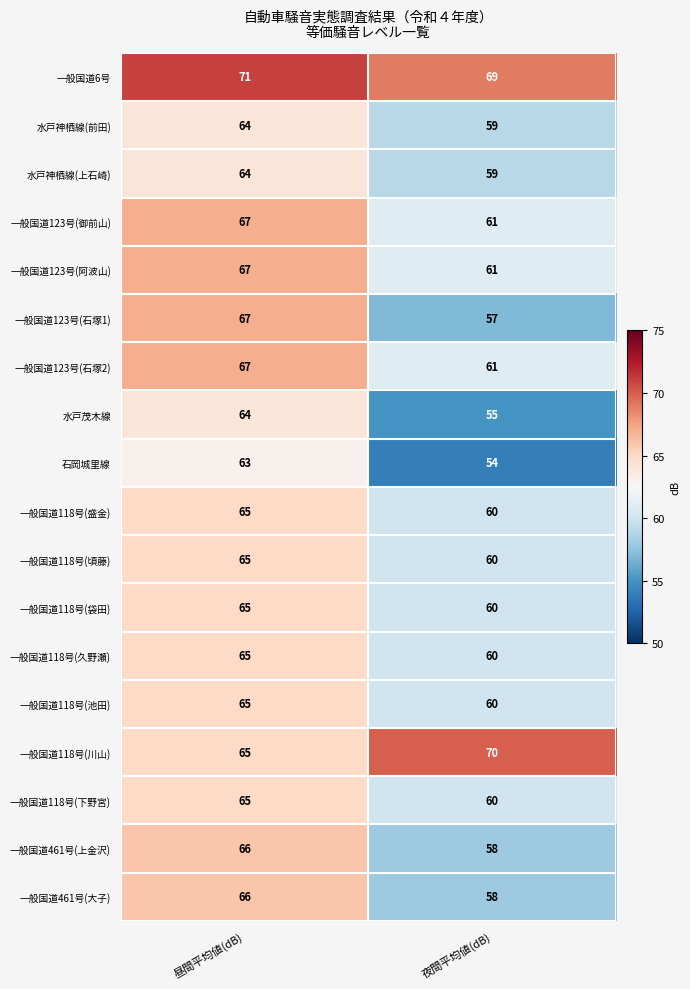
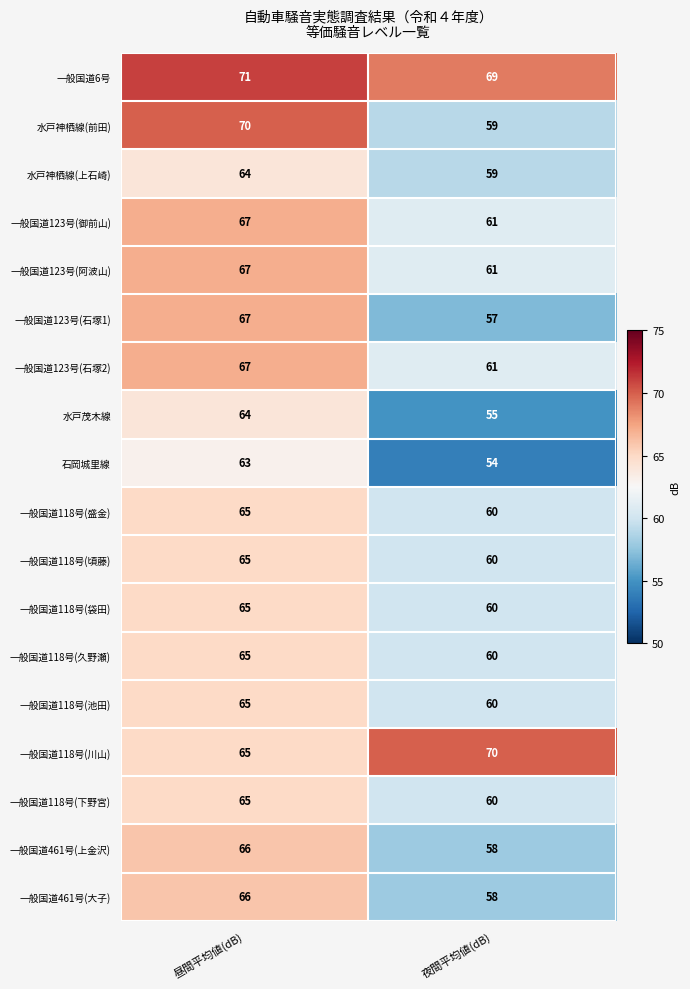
  {
    "一般国道6号": {
      "昼間平均値(dB)": 71,
      "夜間平均値(dB)": 69
    },
    "水戸神栖線(前田)": {
-     "昼間平均値(dB)": 64,
+     "昼間平均値(dB)": 70,
      "夜間平均値(dB)": 59
    },
    "水戸神栖線(上石崎)": {
      "昼間平均値(dB)": 64,
      "夜間平均値(dB)": 59
    },
    "一般国道123号(御前山)": {
      "昼間平均値(dB)": 67,
      "夜間平均値(dB)": 61
    },
    "一般国道123号(阿波山)": {
      "昼間平均値(dB)": 67,
      "夜間平均値(dB)": 61
    },
    "一般国道123号(石塚1)": {
      "昼間平均値(dB)": 67,
      "夜間平均値(dB)": 57
    },
    "一般国道123号(石塚2)": {
      "昼間平均値(dB)": 67,
      "夜間平均値(dB)": 61
    },
    "水戸茂木線": {
      "昼間平均値(dB)": 64,
      "夜間平均値(dB)": 55
    },
    "石岡城里線": {
      "昼間平均値(dB)": 63,
      "夜間平均値(dB)": 54
    },
    "一般国道118号(盛金)": {
      "昼間平均値(dB)": 65,
      "夜間平均値(dB)": 60
    },
    "一般国道118号(頃藤)": {
      "昼間平均値(dB)": 65,
      "夜間平均値(dB)": 60
    },
    "一般国道118号(袋田)": {
      "昼間平均値(dB)": 65,
      "夜間平均値(dB)": 60
    },
    "一般国道118号(久野瀬)": {
      "昼間平均値(dB)": 65,
      "夜間平均値(dB)": 60
    },
    "一般国道118号(池田)": {
      "昼間平均値(dB)": 65,
      "夜間平均値(dB)": 60
    },
    "一般国道118号(川山)": {
      "昼間平均値(dB)": 65,
      "夜間平均値(dB)": 70
    },
    "一般国道118号(下野宮)": {
      "昼間平均値(dB)": 65,
      "夜間平均値(dB)": 60
    },
    "一般国道461号(上金沢)": {
      "昼間平均値(dB)": 66,
      "夜間平均値(dB)": 58
    },
    "一般国道461号(大子)": {
      "昼間平均値(dB)": 66,
      "夜間平均値(dB)": 58
    }
  }
